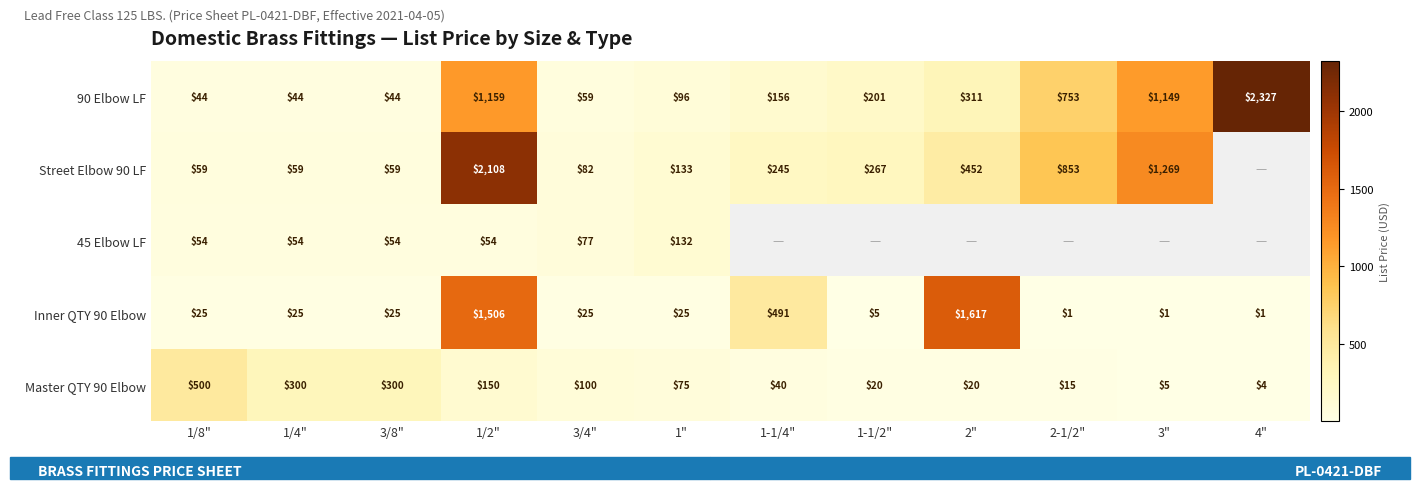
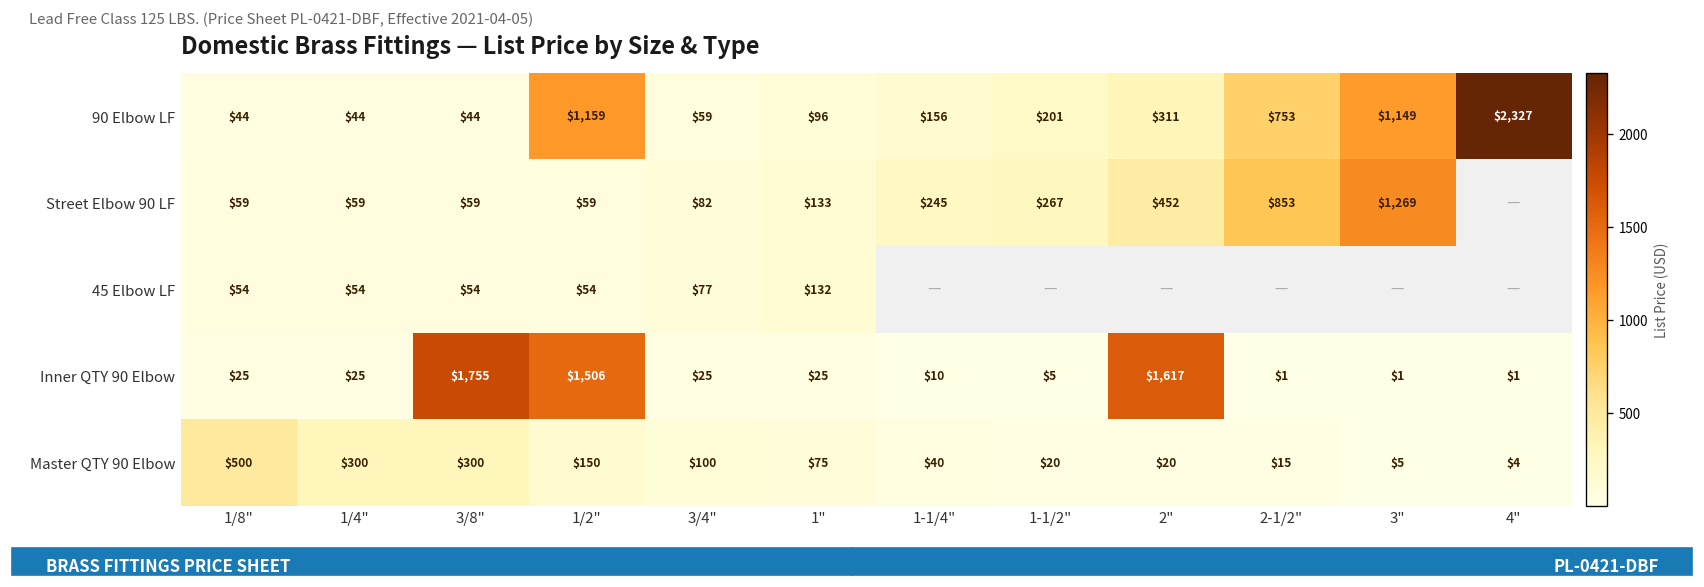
  {
    "90 Elbow LF": {
      "1/8\"": "$44",
      "1/4\"": "$44",
      "3/8\"": "$44",
      "1/2\"": "$1,159",
      "3/4\"": "$59",
      "1\"": "$96",
      "1-1/4\"": "$156",
      "1-1/2\"": "$201",
      "2\"": "$311",
      "2-1/2\"": "$753",
      "3\"": "$1,149",
      "4\"": "$2,327"
    },
    "Street Elbow 90 LF": {
      "1/8\"": "$59",
      "1/4\"": "$59",
      "3/8\"": "$59",
-     "1/2\"": "$2,108",
+     "1/2\"": "$59",
      "3/4\"": "$82",
      "1\"": "$133",
      "1-1/4\"": "$245",
      "1-1/2\"": "$267",
      "2\"": "$452",
      "2-1/2\"": "$853",
      "3\"": "$1,269"
    },
    "45 Elbow LF": {
      "1/8\"": "$54",
      "1/4\"": "$54",
      "3/8\"": "$54",
      "1/2\"": "$54",
      "3/4\"": "$77",
      "1\"": "$132"
    },
    "Inner QTY 90 Elbow": {
      "1/8\"": "$25",
      "1/4\"": "$25",
-     "3/8\"": "$25",
+     "3/8\"": "$1,755",
      "1/2\"": "$1,506",
      "3/4\"": "$25",
      "1\"": "$25",
-     "1-1/4\"": "$491",
+     "1-1/4\"": "$10",
      "1-1/2\"": "$5",
      "2\"": "$1,617",
      "2-1/2\"": "$1",
      "3\"": "$1",
      "4\"": "$1"
    },
    "Master QTY 90 Elbow": {
      "1/8\"": "$500",
      "1/4\"": "$300",
      "3/8\"": "$300",
      "1/2\"": "$150",
      "3/4\"": "$100",
      "1\"": "$75",
      "1-1/4\"": "$40",
      "1-1/2\"": "$20",
      "2\"": "$20",
      "2-1/2\"": "$15",
      "3\"": "$5",
      "4\"": "$4"
    }
  }
